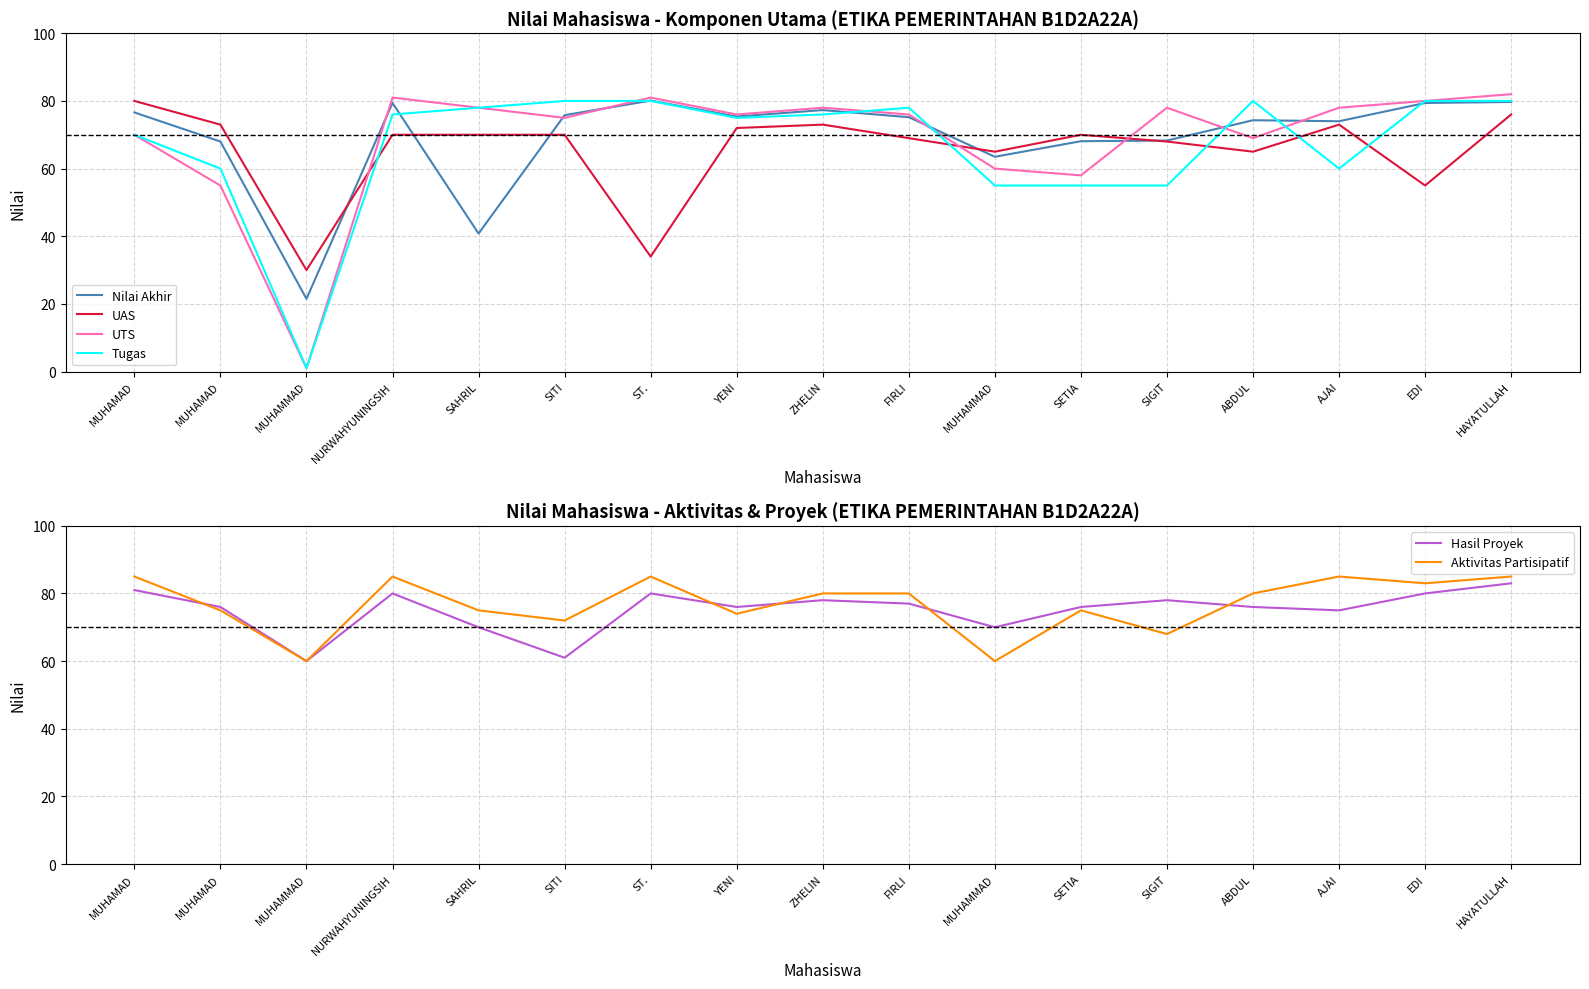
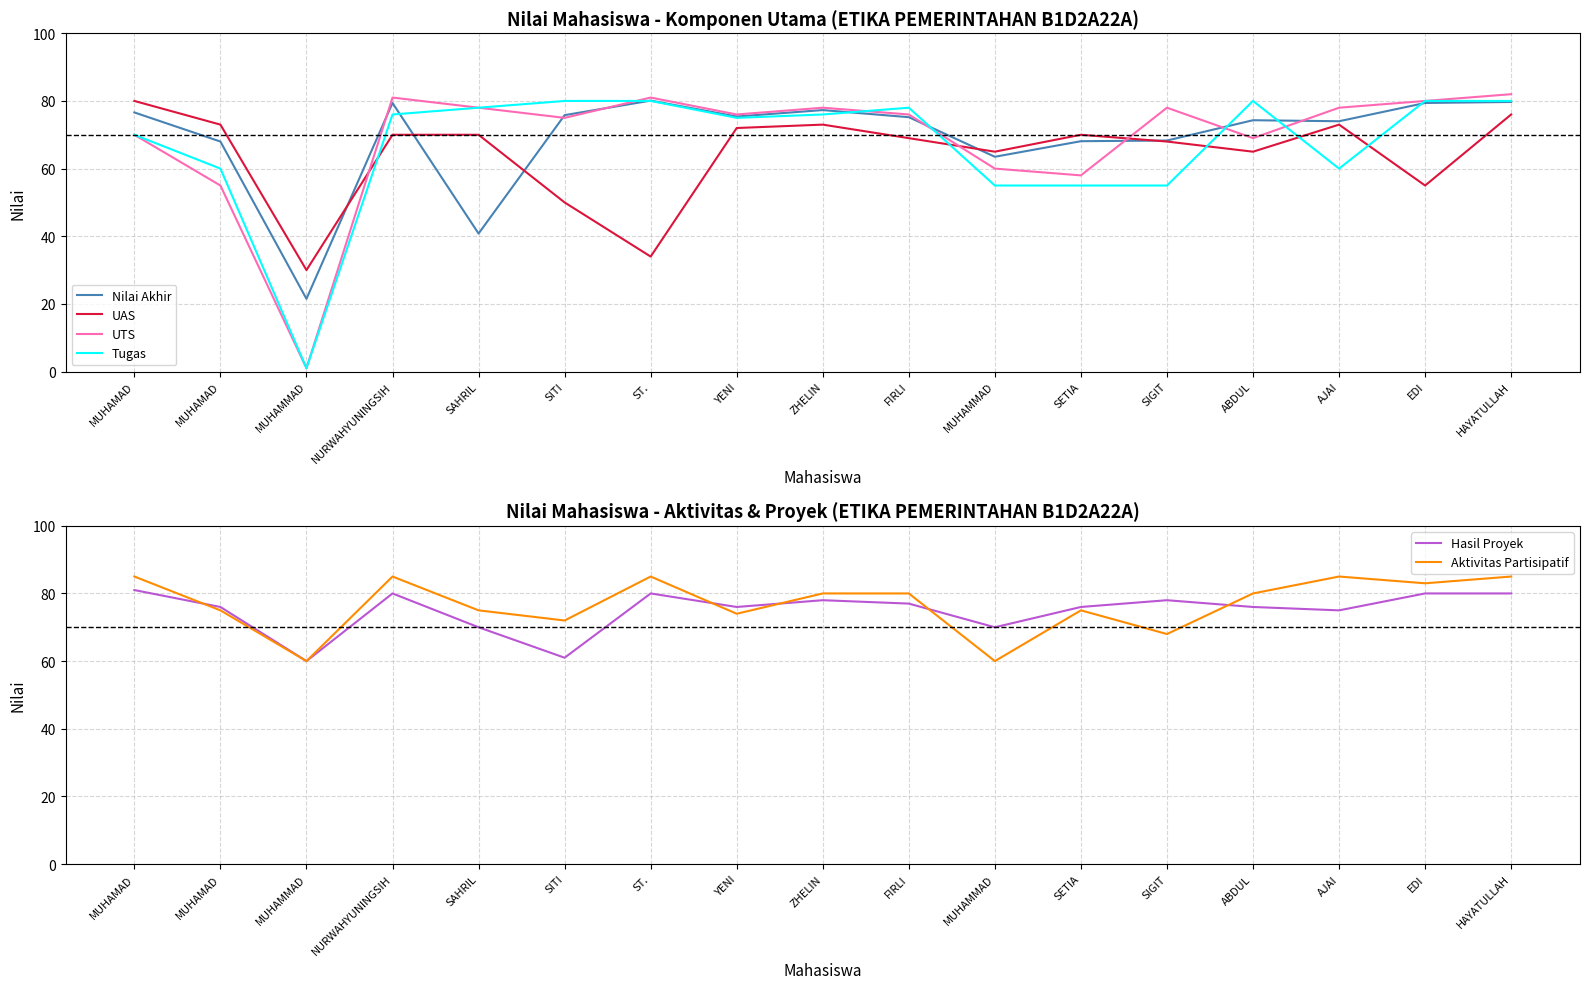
  {
    "Nilai Mahasiswa - Komponen Utama (ETIKA PEMERINTAHAN B1D2A22A)": {
      "Nilai Akhir": {
        "NURWAHYUNINGSIH": 79,
        "SAHRIL": 41,
        "SITI": 76,
        "FIRLI": 75,
        "SETIA": 68,
        "ABDUL": 74,
        "AJAI": 74
      },
      "UAS": {
        "NURWAHYUNINGSIH": 70,
        "SAHRIL": 70,
-       "SITI": 70,
+       "SITI": 50,
        "ST.": 34,
        "YENI": 72,
        "ZHELIN": 73,
        "FIRLI": 69,
        "SETIA": 70,
        "ABDUL": 65,
        "AJAI": 73,
        "EDI": 55,
        "HAYATULLAH": 76
      },
      "UTS": {
        "NURWAHYUNINGSIH": 81,
        "SITI": 75,
        "ST.": 81,
        "FIRLI": 76,
        "SETIA": 58,
        "SIGIT": 78,
        "ABDUL": 69,
        "AJAI": 78,
        "HAYATULLAH": 82
      },
      "Tugas": {
        "NURWAHYUNINGSIH": 76,
        "SITI": 80,
        "ZHELIN": 76,
        "FIRLI": 78,
        "SETIA": 55,
        "SIGIT": 55,
        "ABDUL": 80,
        "AJAI": 60
      }
    },
    "Nilai Mahasiswa - Aktivitas & Proyek (ETIKA PEMERINTAHAN B1D2A22A)": {
      "Hasil Proyek": {
        "NURWAHYUNINGSIH": 80,
        "SAHRIL": 70,
        "SITI": 61,
        "ST.": 80,
        "YENI": 76,
        "ZHELIN": 78,
        "FIRLI": 77,
        "SETIA": 76,
        "SIGIT": 78,
        "ABDUL": 76,
        "AJAI": 75,
        "EDI": 80,
-       "HAYATULLAH": 83
+       "HAYATULLAH": 80
      },
      "Aktivitas Partisipatif": {
        "NURWAHYUNINGSIH": 85,
        "SAHRIL": 75,
        "SITI": 72,
        "ST.": 85,
        "YENI": 74,
        "ZHELIN": 80,
        "FIRLI": 80,
        "SETIA": 75,
        "SIGIT": 68,
        "ABDUL": 80,
        "AJAI": 85,
        "EDI": 83,
        "HAYATULLAH": 85
      }
    }
  }
